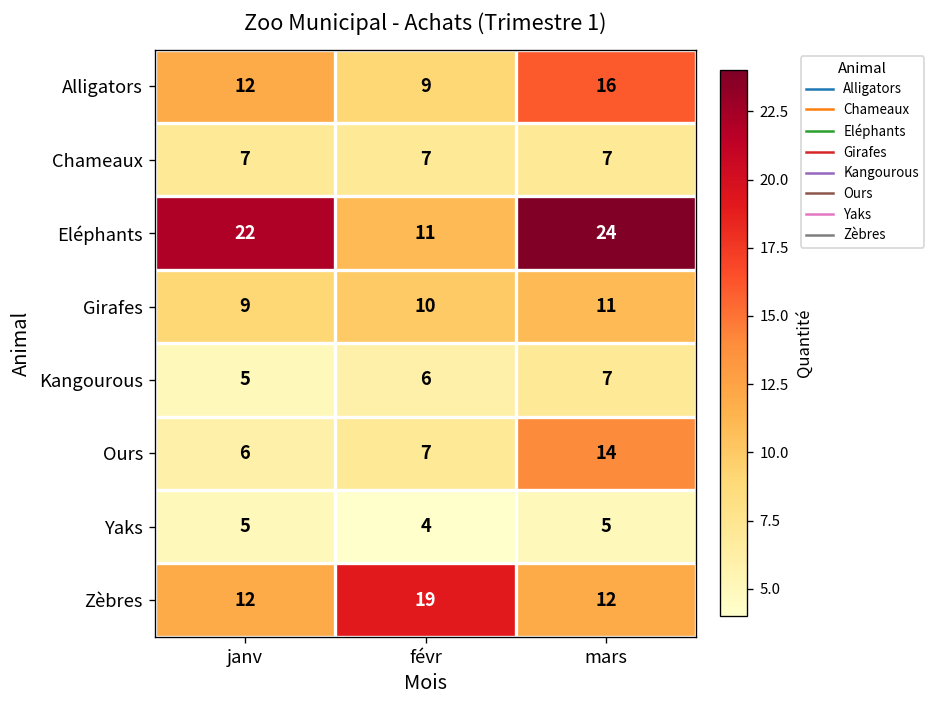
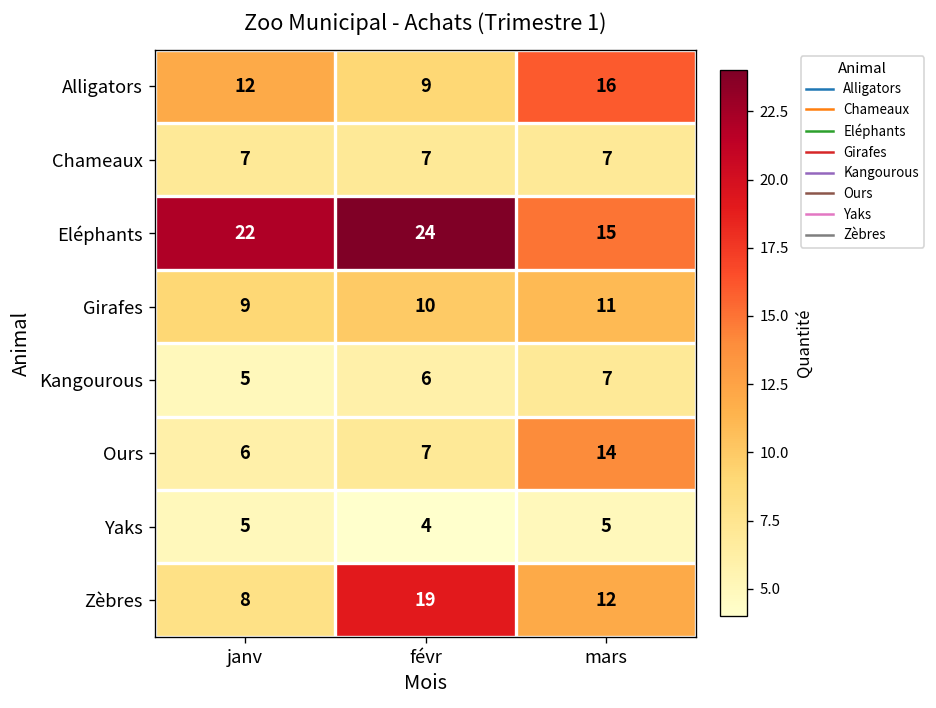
  {
    "Alligators": {
      "janv": 12,
      "févr": 9,
      "mars": 16
    },
    "Chameaux": {
      "janv": 7,
      "févr": 7,
      "mars": 7
    },
    "Eléphants": {
      "janv": 22,
-     "févr": 11,
-     "mars": 24
+     "févr": 24,
+     "mars": 15
    },
    "Girafes": {
      "janv": 9,
      "févr": 10,
      "mars": 11
    },
    "Kangourous": {
      "janv": 5,
      "févr": 6,
      "mars": 7
    },
    "Ours": {
      "janv": 6,
      "févr": 7,
      "mars": 14
    },
    "Yaks": {
      "janv": 5,
      "févr": 4,
      "mars": 5
    },
    "Zèbres": {
-     "janv": 12,
+     "janv": 8,
      "févr": 19,
      "mars": 12
    }
  }
